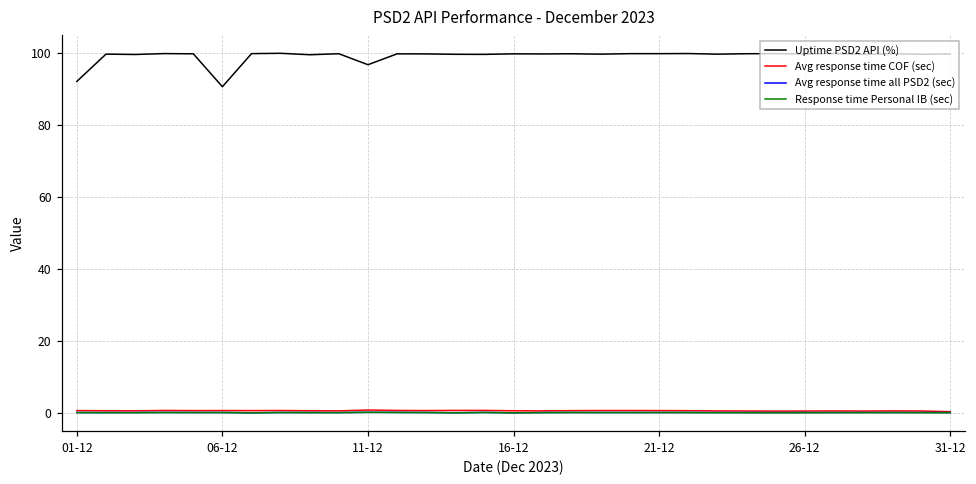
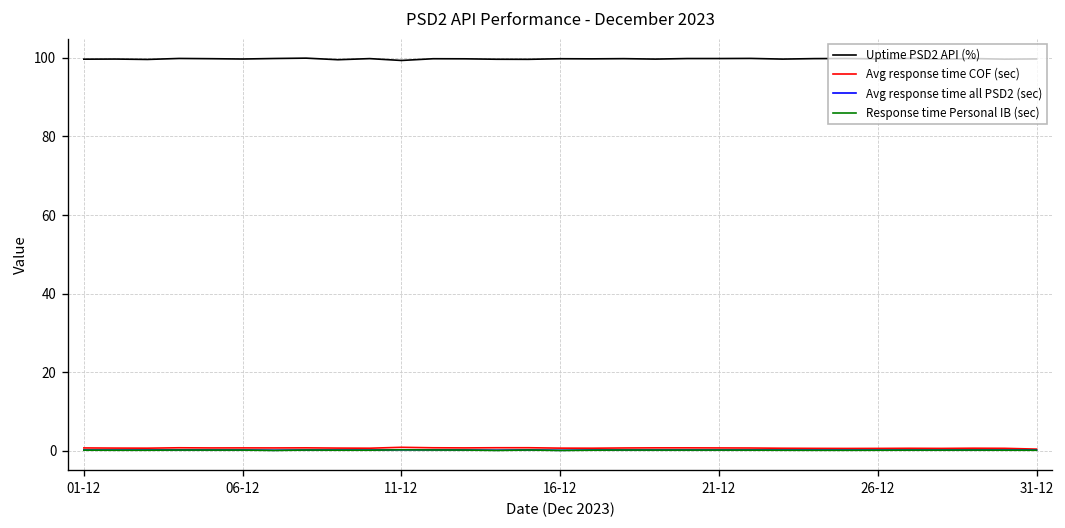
  {
    "Uptime PSD2 API (%)": {
-     "01-12": 92,
-     "06-12": 91,
-     "11-12": 97,
+     "01-12": 100,
+     "06-12": 100,
+     "11-12": 99,
      "16-12": 100,
      "21-12": 100
    }
  }
